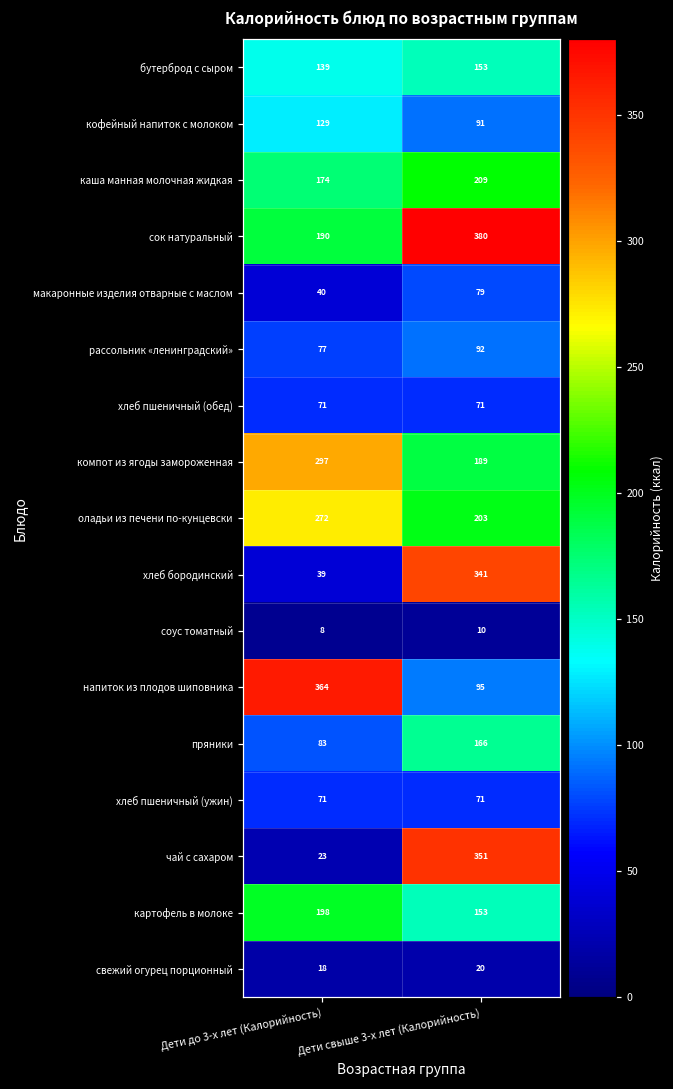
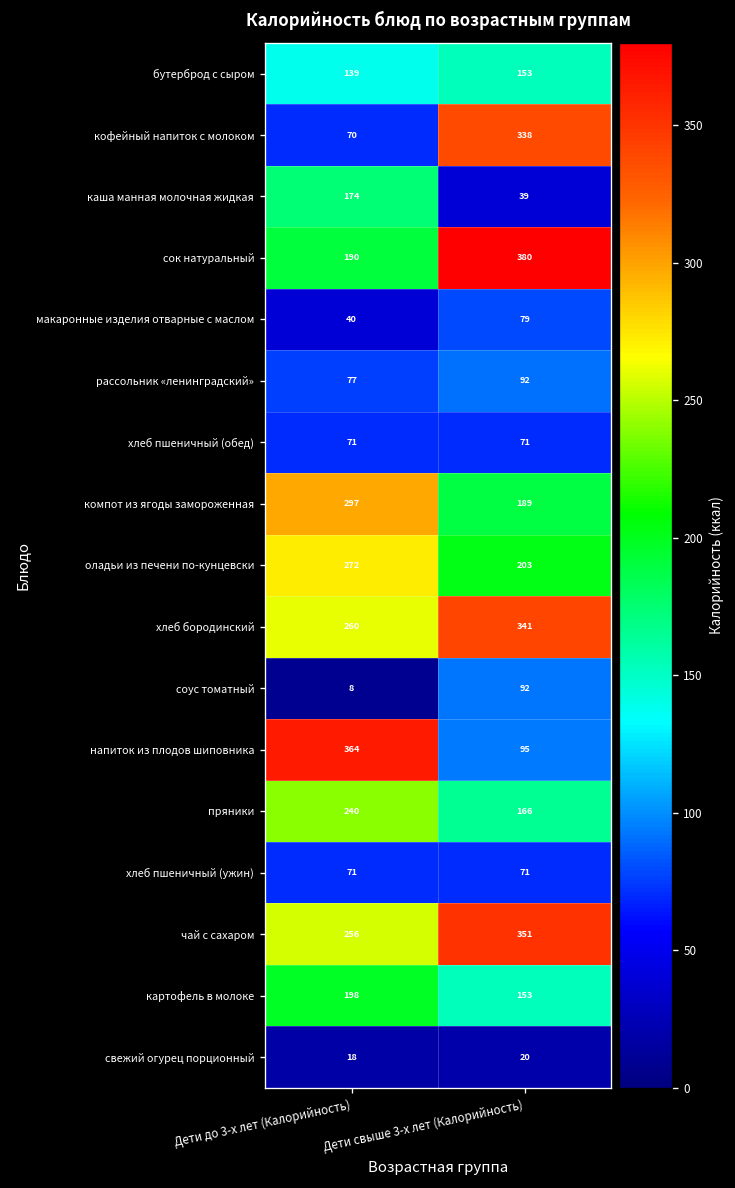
  {
    "бутерброд с сыром": {
      "Дети до 3-х лет (Калорийность)": 139,
      "Дети свыше 3-х лет (Калорийность)": 153
    },
    "кофейный напиток с молоком": {
-     "Дети до 3-х лет (Калорийность)": 129,
-     "Дети свыше 3-х лет (Калорийность)": 91
+     "Дети до 3-х лет (Калорийность)": 70,
+     "Дети свыше 3-х лет (Калорийность)": 338
    },
    "каша манная молочная жидкая": {
      "Дети до 3-х лет (Калорийность)": 174,
-     "Дети свыше 3-х лет (Калорийность)": 209
+     "Дети свыше 3-х лет (Калорийность)": 39
    },
    "сок натуральный": {
      "Дети до 3-х лет (Калорийность)": 190,
      "Дети свыше 3-х лет (Калорийность)": 380
    },
    "макаронные изделия отварные с маслом": {
      "Дети до 3-х лет (Калорийность)": 40,
      "Дети свыше 3-х лет (Калорийность)": 79
    },
    "рассольник «ленинградский»": {
      "Дети до 3-х лет (Калорийность)": 77,
      "Дети свыше 3-х лет (Калорийность)": 92
    },
    "хлеб пшеничный (обед)": {
      "Дети до 3-х лет (Калорийность)": 71,
      "Дети свыше 3-х лет (Калорийность)": 71
    },
    "компот из ягоды замороженная": {
      "Дети до 3-х лет (Калорийность)": 297,
      "Дети свыше 3-х лет (Калорийность)": 189
    },
    "оладьи из печени по-кунцевски": {
      "Дети до 3-х лет (Калорийность)": 272,
      "Дети свыше 3-х лет (Калорийность)": 203
    },
    "хлеб бородинский": {
-     "Дети до 3-х лет (Калорийность)": 39,
+     "Дети до 3-х лет (Калорийность)": 260,
      "Дети свыше 3-х лет (Калорийность)": 341
    },
    "соус томатный": {
      "Дети до 3-х лет (Калорийность)": 8,
-     "Дети свыше 3-х лет (Калорийность)": 10
+     "Дети свыше 3-х лет (Калорийность)": 92
    },
    "напиток из плодов шиповника": {
      "Дети до 3-х лет (Калорийность)": 364,
      "Дети свыше 3-х лет (Калорийность)": 95
    },
    "пряники": {
-     "Дети до 3-х лет (Калорийность)": 83,
+     "Дети до 3-х лет (Калорийность)": 240,
      "Дети свыше 3-х лет (Калорийность)": 166
    },
    "хлеб пшеничный (ужин)": {
      "Дети до 3-х лет (Калорийность)": 71,
      "Дети свыше 3-х лет (Калорийность)": 71
    },
    "чай с сахаром": {
-     "Дети до 3-х лет (Калорийность)": 23,
+     "Дети до 3-х лет (Калорийность)": 256,
      "Дети свыше 3-х лет (Калорийность)": 351
    },
    "картофель в молоке": {
      "Дети до 3-х лет (Калорийность)": 198,
      "Дети свыше 3-х лет (Калорийность)": 153
    },
    "свежий огурец порционный": {
      "Дети до 3-х лет (Калорийность)": 18,
      "Дети свыше 3-х лет (Калорийность)": 20
    }
  }
